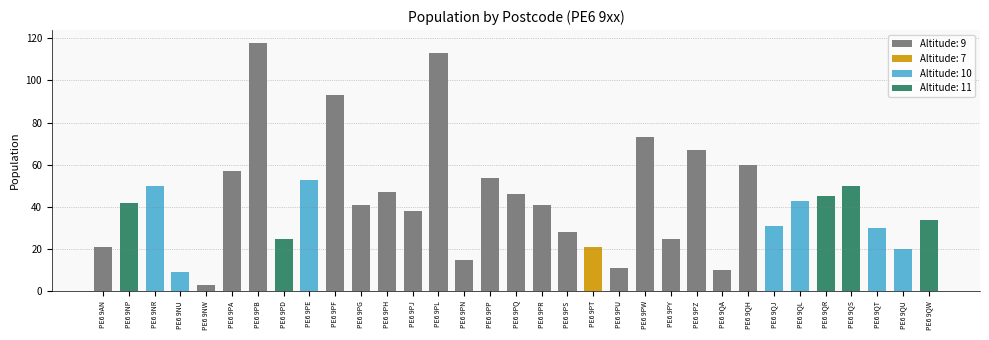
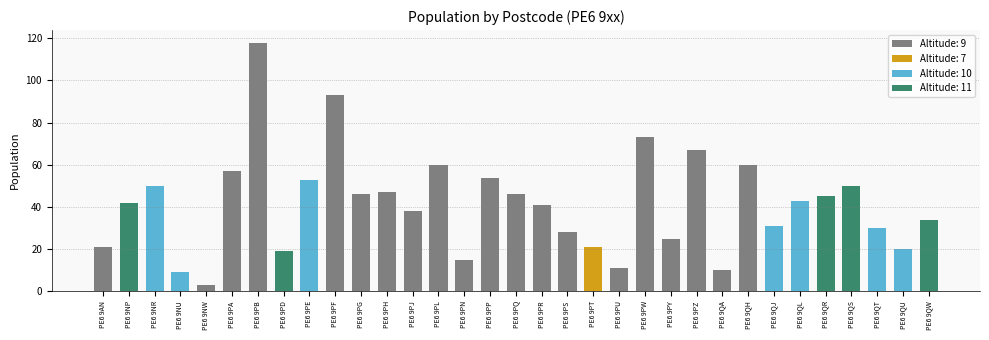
  {
    "PE6 9AN": 21,
    "PE6 9NP": 42,
    "PE6 9NR": 50,
    "PE6 9NU": 9,
    "PE6 9NW": 3,
    "PE6 9PA": 57,
    "PE6 9PB": 118,
-   "PE6 9PD": 25,
+   "PE6 9PD": 19,
    "PE6 9PE": 53,
    "PE6 9PF": 93,
-   "PE6 9PG": 41,
+   "PE6 9PG": 46,
    "PE6 9PH": 47,
    "PE6 9PJ": 38,
-   "PE6 9PL": 113,
+   "PE6 9PL": 60,
    "PE6 9PN": 15,
    "PE6 9PP": 54,
    "PE6 9PQ": 46,
    "PE6 9PR": 41,
    "PE6 9PS": 28,
    "PE6 9PT": 21,
    "PE6 9PU": 11,
    "PE6 9PW": 73,
    "PE6 9PY": 25,
    "PE6 9PZ": 67,
    "PE6 9QA": 10,
    "PE6 9QH": 60,
    "PE6 9QJ": 31,
    "PE6 9QL": 43,
    "PE6 9QR": 45,
    "PE6 9QS": 50,
    "PE6 9QT": 30,
    "PE6 9QU": 20,
    "PE6 9QW": 34
  }
